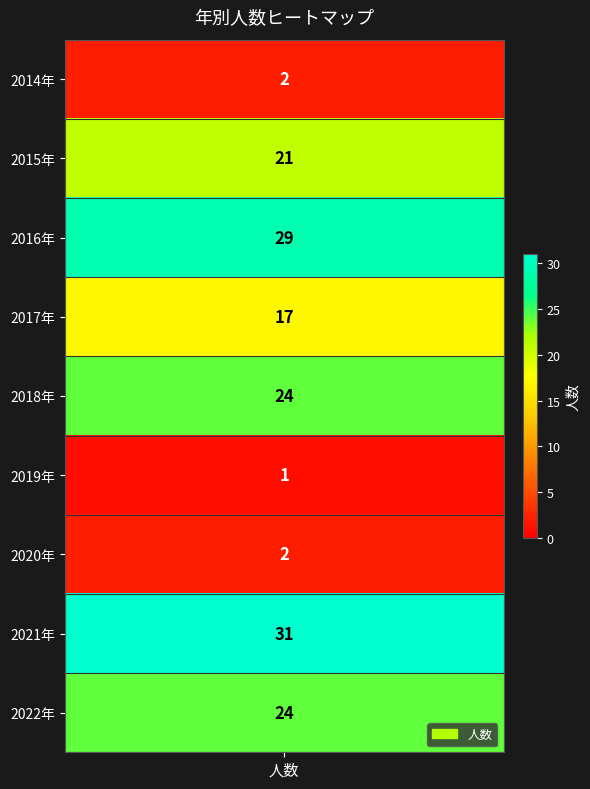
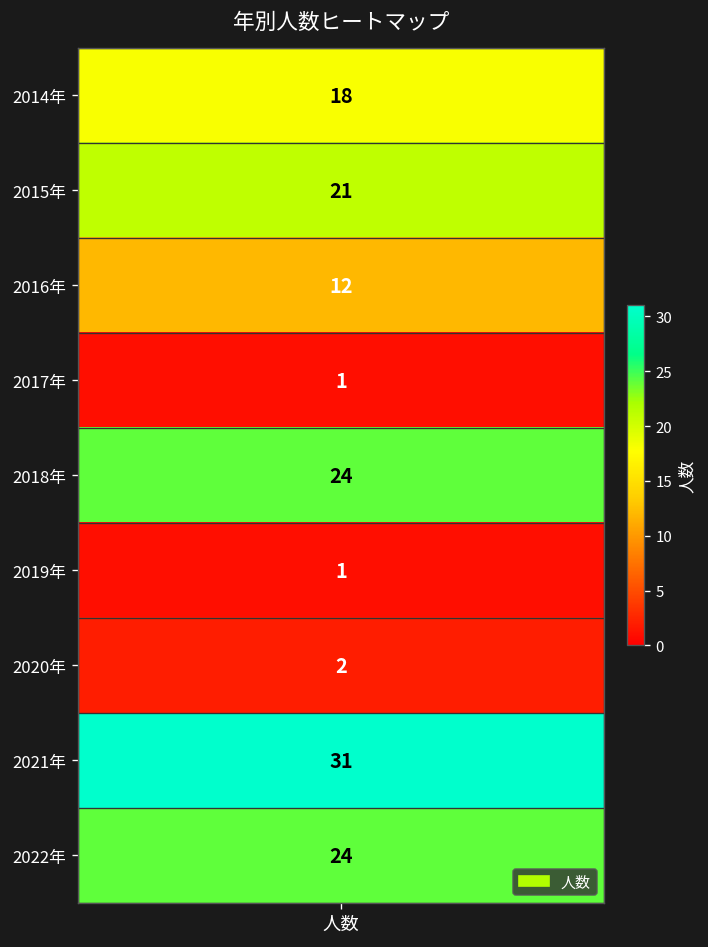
  {
    "2014年": {
-     "人数": 2
+     "人数": 18
    },
    "2015年": {
      "人数": 21
    },
    "2016年": {
-     "人数": 29
+     "人数": 12
    },
    "2017年": {
-     "人数": 17
+     "人数": 1
    },
    "2018年": {
      "人数": 24
    },
    "2019年": {
      "人数": 1
    },
    "2020年": {
      "人数": 2
    },
    "2021年": {
      "人数": 31
    },
    "2022年": {
      "人数": 24
    }
  }
